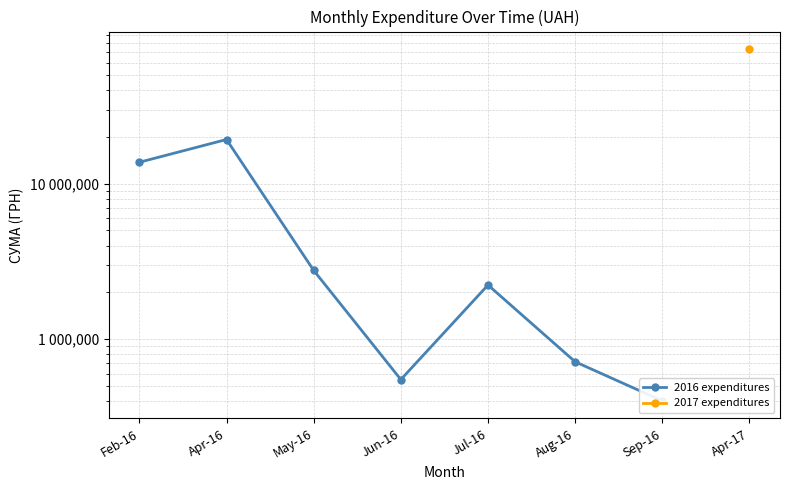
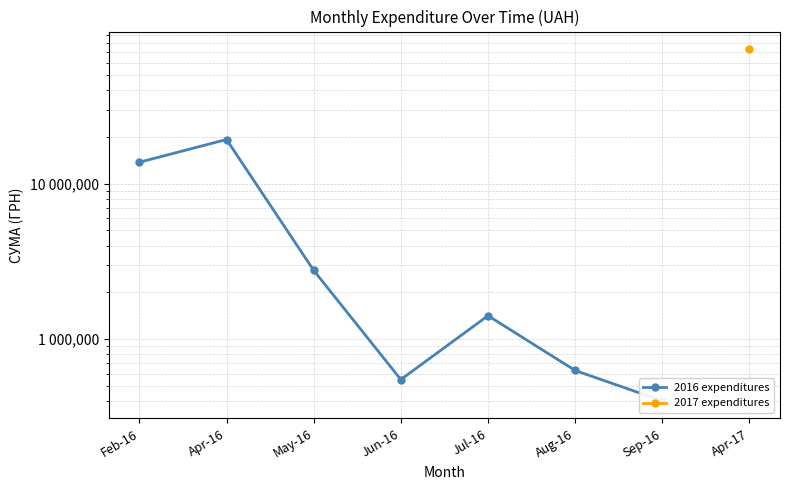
  {
    "2016 expenditures": {
      "Feb-16": "14,000,000",
      "Apr-16": "19,000,000",
      "May-16": "2,800,000",
      "Jun-16": "550,000",
-     "Jul-16": "2,200,000",
-     "Aug-16": "700,000"
+     "Jul-16": "1,400,000",
+     "Aug-16": "630,000"
    },
    "2017 expenditures": {
      "Apr-17": "70,000,000"
    }
  }
